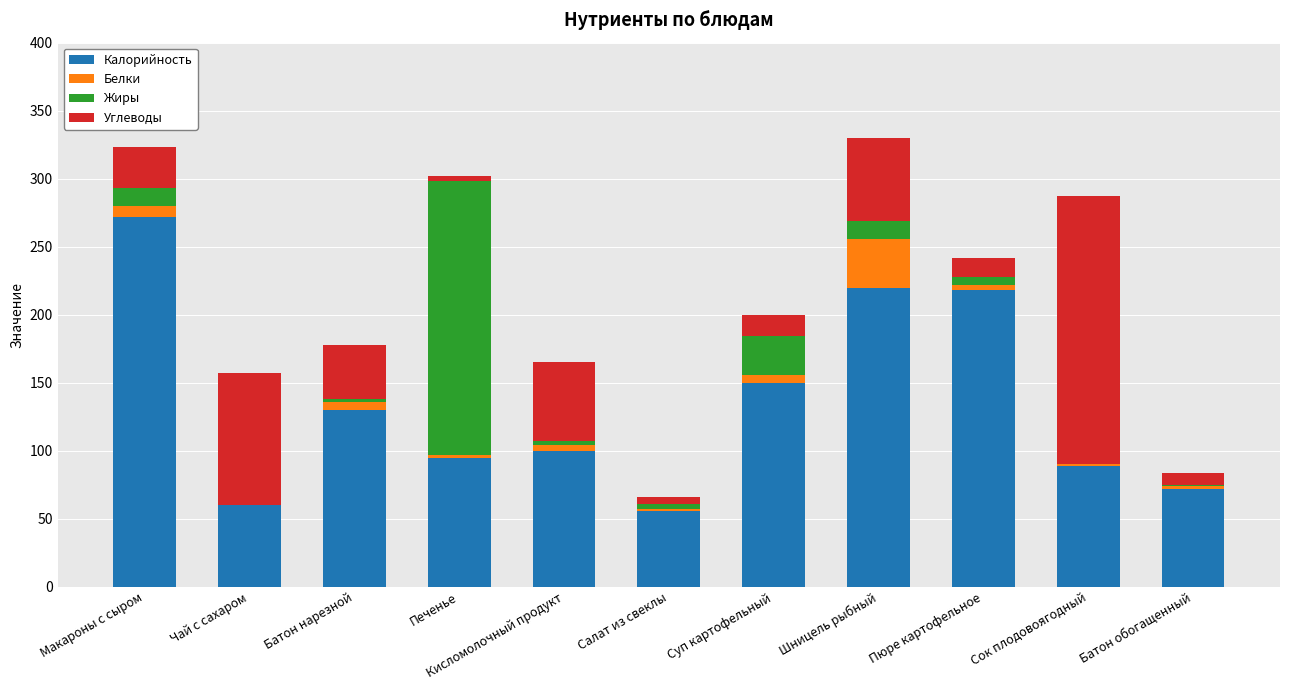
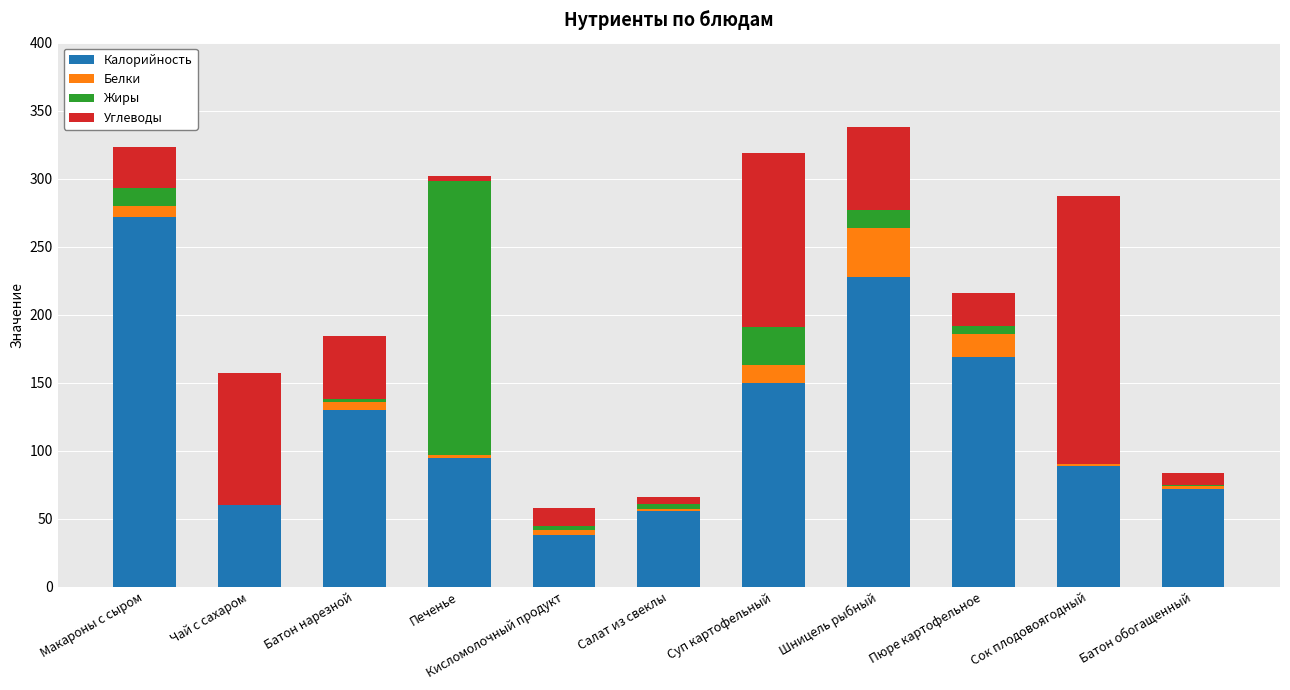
  {
    "Калорийность": {
      "Макароны с сыром": 272,
      "Чай с сахаром": 60,
      "Батон нарезной": 130,
      "Печенье": 95,
-     "Кисломолочный продукт": 100,
+     "Кисломолочный продукт": 38,
      "Салат из свеклы": 56,
      "Суп картофельный": 150,
-     "Шницель рыбный": 220,
-     "Пюре картофельное": 218,
+     "Шницель рыбный": 228,
+     "Пюре картофельное": 169,
      "Сок плодовоягодный": 89,
      "Батон обогащенный": 72
    },
    "Белки": {
      "Макароны с сыром": 8,
      "Чай с сахаром": 0,
      "Батон нарезной": 6,
      "Печенье": 2,
      "Кисломолочный продукт": 4,
-     "Суп картофельный": 6,
+     "Суп картофельный": 13,
      "Шницель рыбный": 36,
-     "Пюре картофельное": 4,
+     "Пюре картофельное": 17,
      "Батон обогащенный": 2
    },
    "Жиры": {
      "Макароны с сыром": 13,
      "Чай с сахаром": 0,
      "Батон нарезной": 2,
      "Печенье": 201,
      "Кисломолочный продукт": 3,
      "Салат из свеклы": 4,
      "Суп картофельный": 28,
      "Шницель рыбный": 13,
      "Пюре картофельное": 6,
      "Сок плодовоягодный": 0
    },
    "Углеводы": {
      "Макароны с сыром": 30,
      "Чай с сахаром": 97,
-     "Батон нарезной": 40,
+     "Батон нарезной": 46,
      "Печенье": 4,
-     "Кисломолочный продукт": 58,
+     "Кисломолочный продукт": 13,
      "Салат из свеклы": 5,
-     "Суп картофельный": 16,
+     "Суп картофельный": 128,
      "Шницель рыбный": 61,
-     "Пюре картофельное": 14,
+     "Пюре картофельное": 24,
      "Сок плодовоягодный": 197,
      "Батон обогащенный": 9
    }
  }
